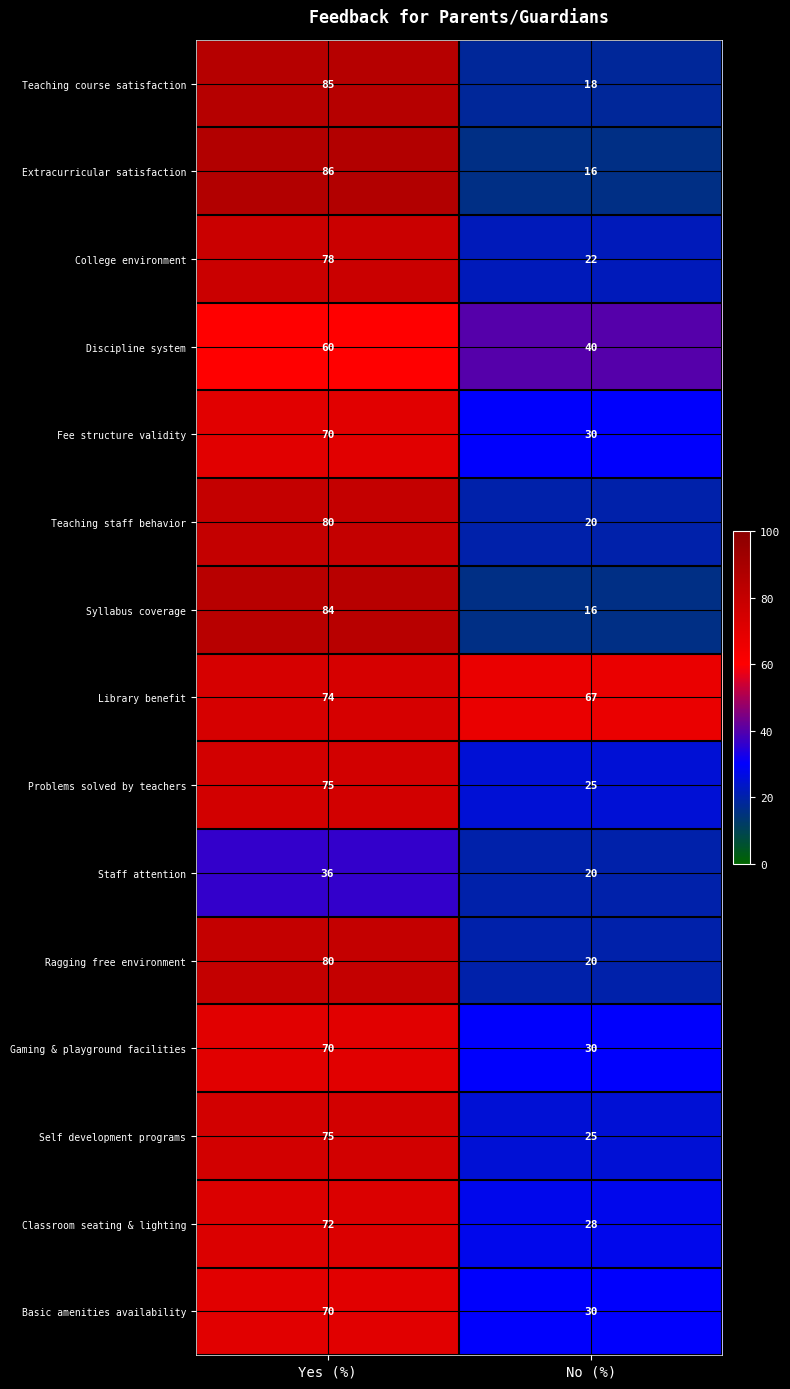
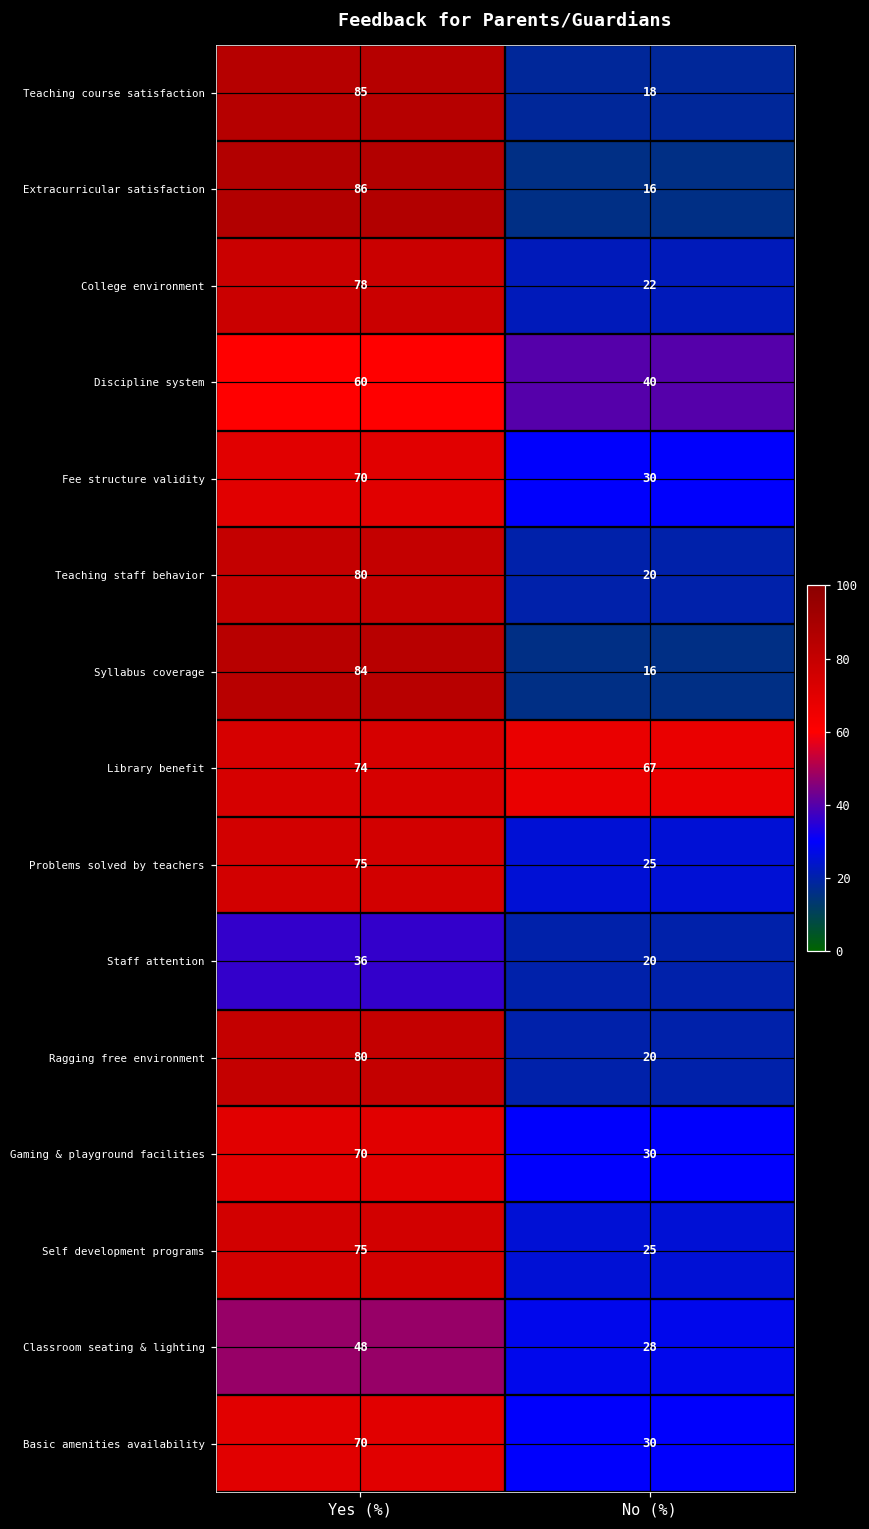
  {
    "Teaching course satisfaction": {
      "Yes (%)": 85,
      "No (%)": 18
    },
    "Extracurricular satisfaction": {
      "Yes (%)": 86,
      "No (%)": 16
    },
    "College environment": {
      "Yes (%)": 78,
      "No (%)": 22
    },
    "Discipline system": {
      "Yes (%)": 60,
      "No (%)": 40
    },
    "Fee structure validity": {
      "Yes (%)": 70,
      "No (%)": 30
    },
    "Teaching staff behavior": {
      "Yes (%)": 80,
      "No (%)": 20
    },
    "Syllabus coverage": {
      "Yes (%)": 84,
      "No (%)": 16
    },
    "Library benefit": {
      "Yes (%)": 74,
      "No (%)": 67
    },
    "Problems solved by teachers": {
      "Yes (%)": 75,
      "No (%)": 25
    },
    "Staff attention": {
      "Yes (%)": 36,
      "No (%)": 20
    },
    "Ragging free environment": {
      "Yes (%)": 80,
      "No (%)": 20
    },
    "Gaming & playground facilities": {
      "Yes (%)": 70,
      "No (%)": 30
    },
    "Self development programs": {
      "Yes (%)": 75,
      "No (%)": 25
    },
    "Classroom seating & lighting": {
-     "Yes (%)": 72,
+     "Yes (%)": 48,
      "No (%)": 28
    },
    "Basic amenities availability": {
      "Yes (%)": 70,
      "No (%)": 30
    }
  }
